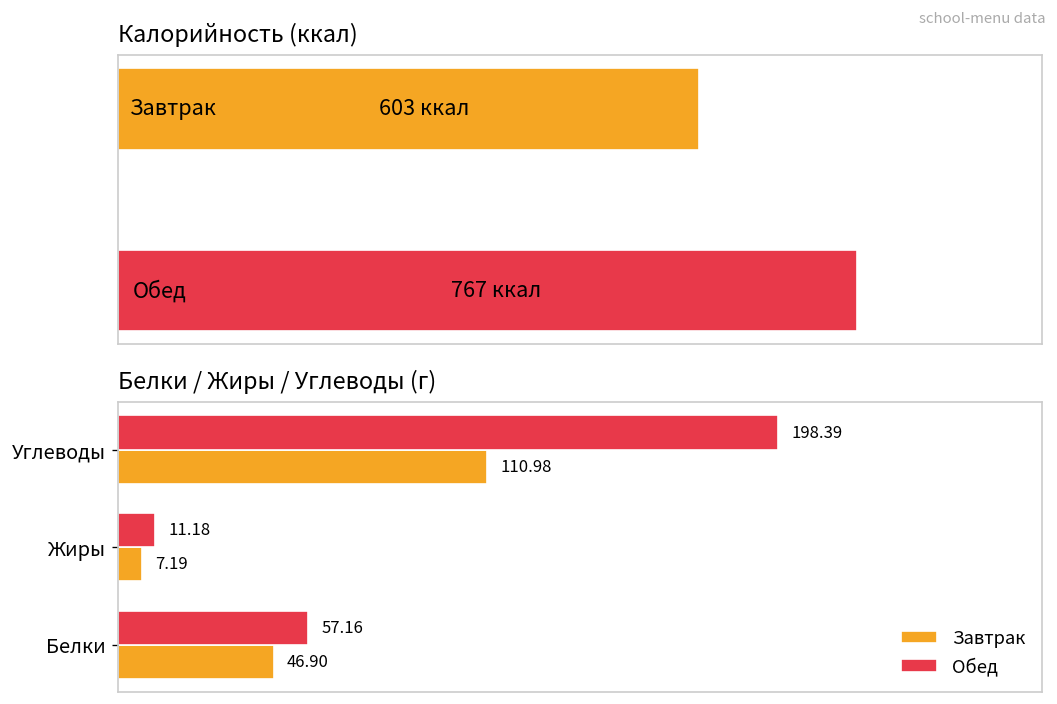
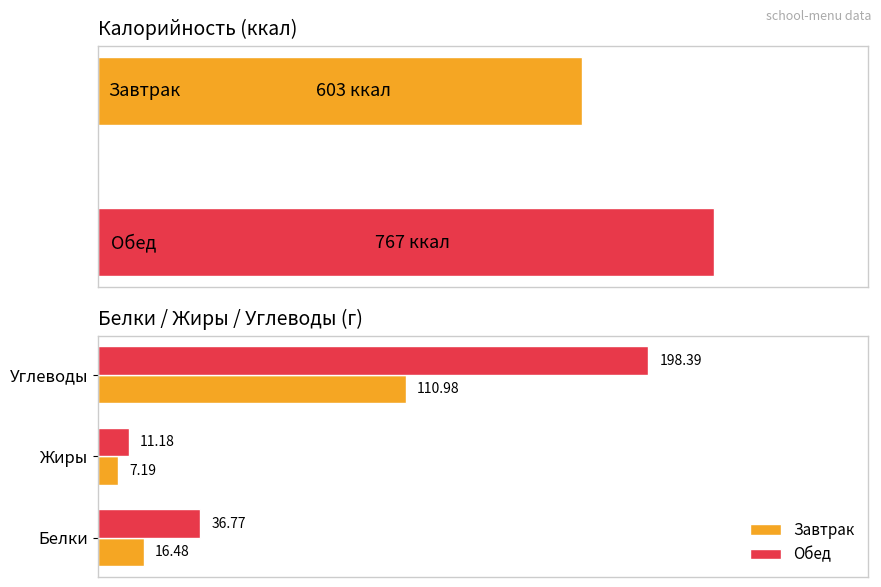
  {
    "Белки / Жиры / Углеводы (г)": {
      "Завтрак": {
        "Углеводы": 110.98,
        "Жиры": 7.19,
-       "Белки": 46.90
+       "Белки": 16.48
      },
      "Обед": {
        "Углеводы": 198.39,
        "Жиры": 11.18,
-       "Белки": 57.16
+       "Белки": 36.77
      }
    }
  }
